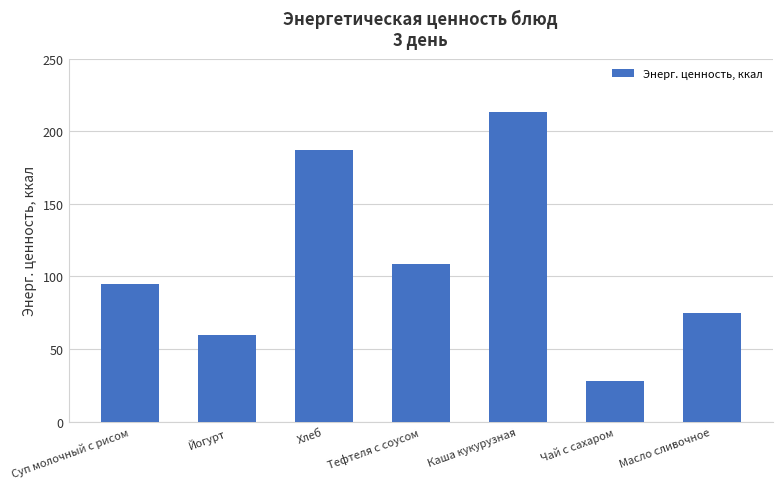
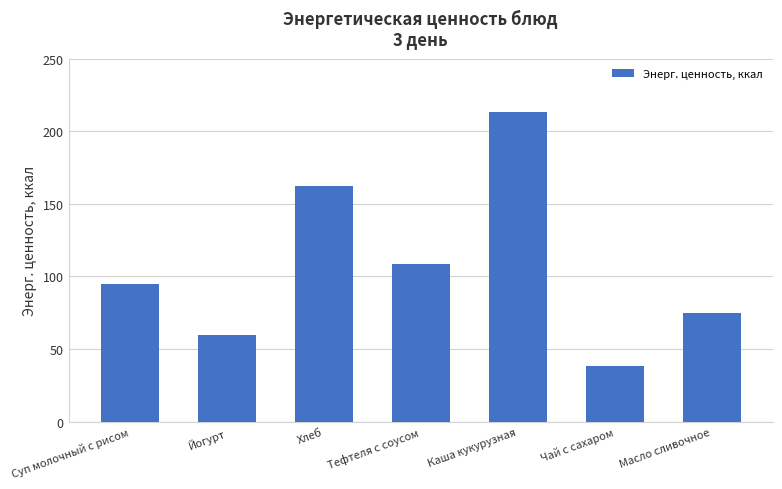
  {
    "Суп молочный с рисом": 95,
    "Йогурт": 60,
-   "Хлеб": 187,
+   "Хлеб": 162,
    "Тефтеля с соусом": 108,
    "Каша кукурузная": 214,
-   "Чай с сахаром": 28,
+   "Чай с сахаром": 38,
    "Масло сливочное": 75
  }
